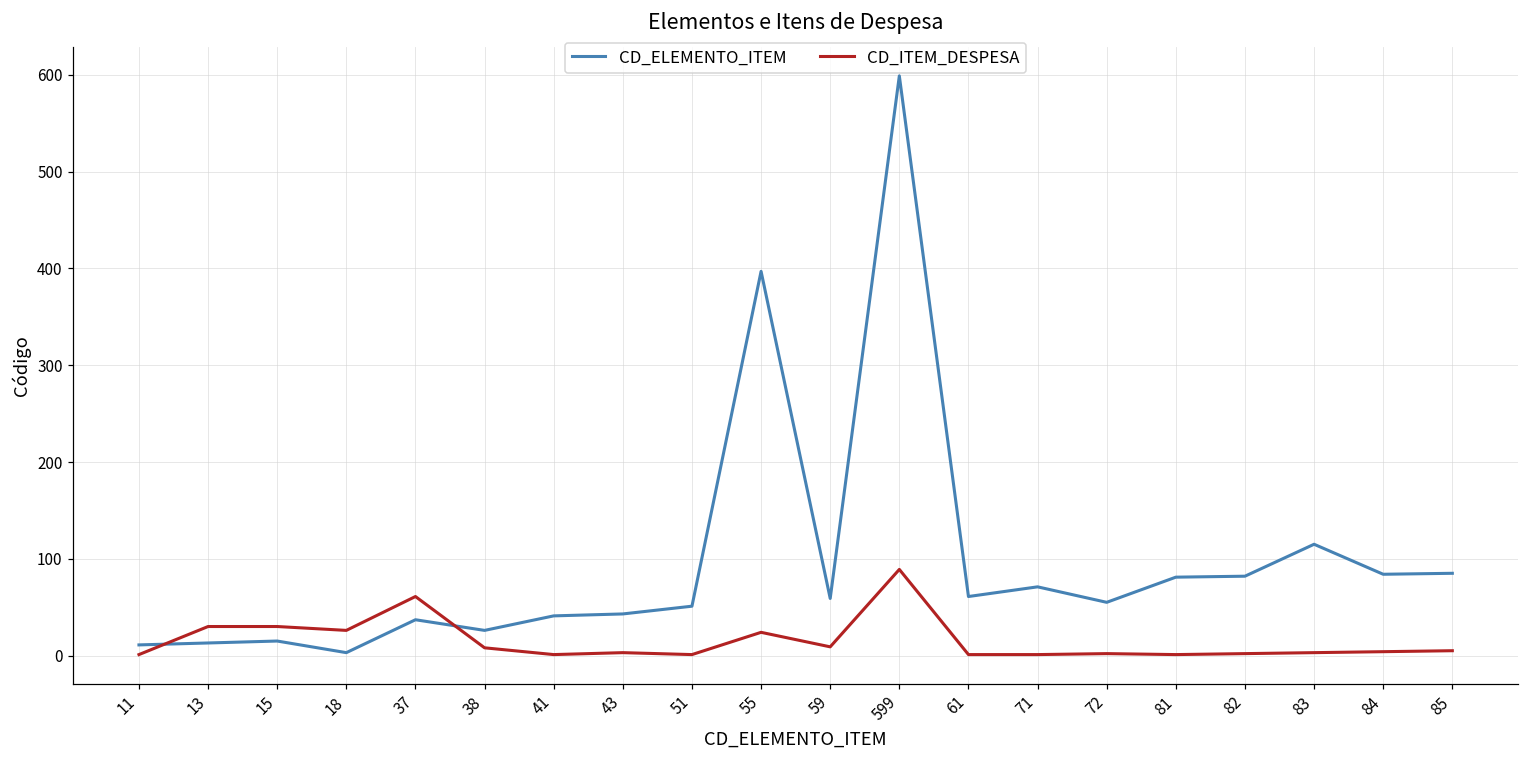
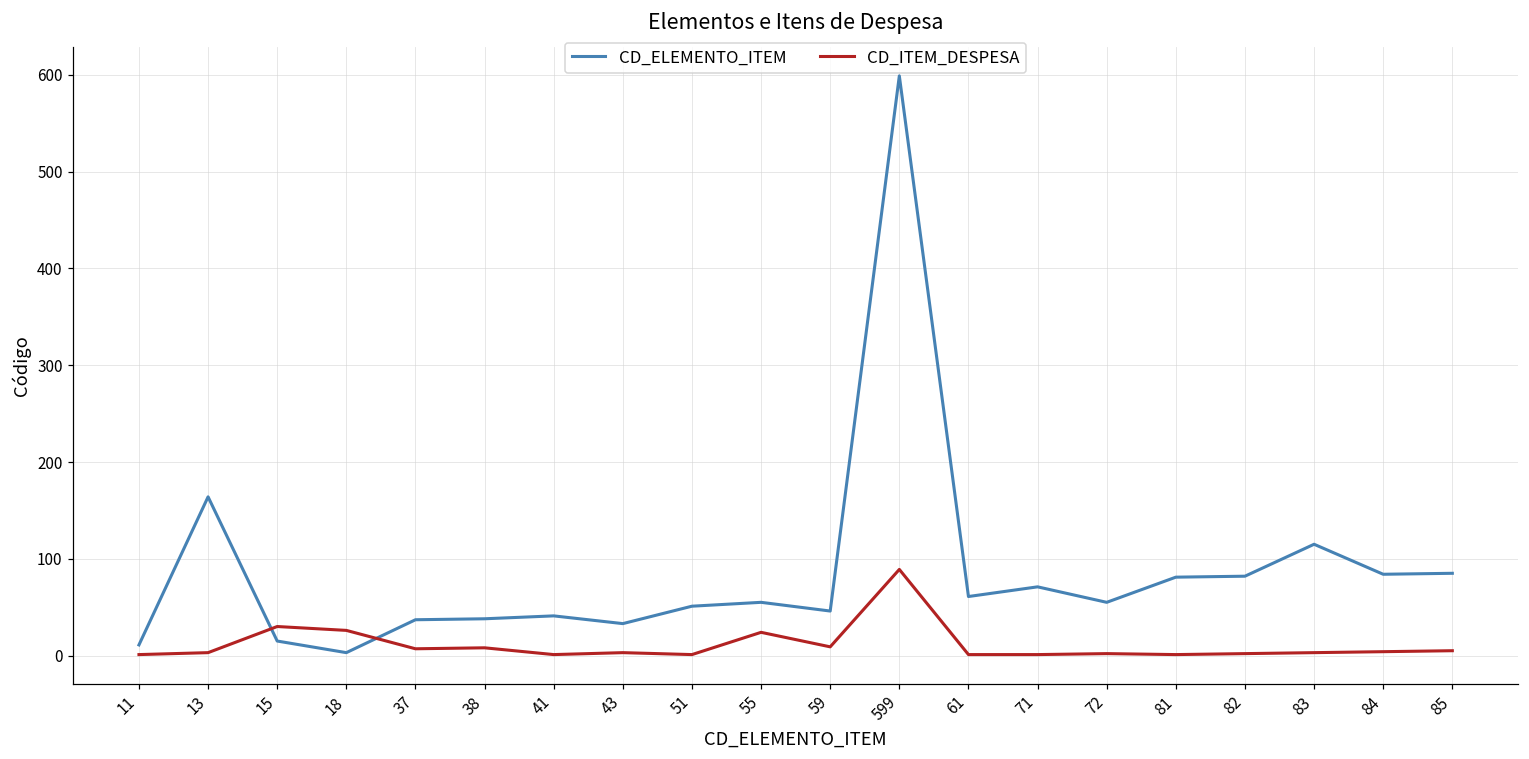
  {
    "CD_ELEMENTO_ITEM": {
      "11": 10,
-     "13": 10,
+     "13": 160,
      "15": 20,
      "18": 0,
      "37": 40,
-     "38": 30,
+     "38": 40,
      "41": 40,
-     "43": 40,
+     "43": 30,
      "51": 50,
-     "55": 400,
-     "59": 60,
+     "55": 60,
+     "59": 50,
      "599": 600,
      "61": 60,
      "71": 70,
      "72": 60,
      "81": 80,
      "82": 80,
      "83": 120,
      "84": 80,
      "85": 90
    },
    "CD_ITEM_DESPESA": {
      "11": 0,
-     "13": 30,
+     "13": 0,
      "15": 30,
      "18": 30,
-     "37": 60,
+     "37": 10,
      "38": 10,
      "41": 0,
      "43": 0,
      "51": 0,
      "55": 20,
      "59": 10,
      "599": 90,
      "61": 0,
      "71": 0,
      "72": 0,
      "81": 0,
      "82": 0,
      "83": 0,
      "84": 0,
      "85": 10
    }
  }
